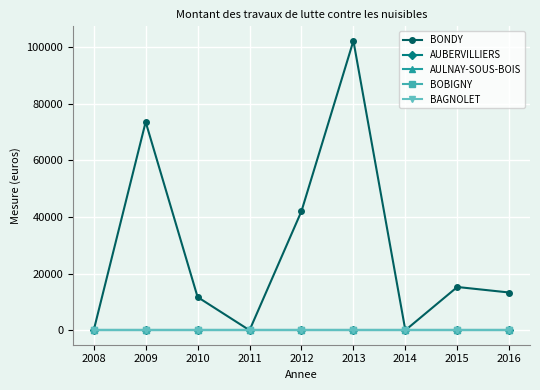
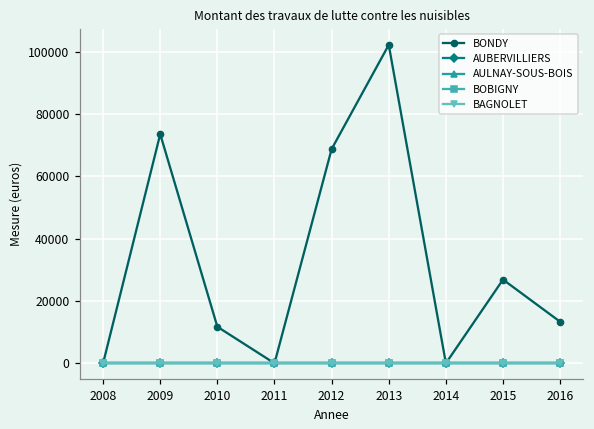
  {
    "BONDY": {
      "2009": 74000,
      "2010": 12000,
-     "2012": 42000,
+     "2012": 69000,
      "2013": 102000,
-     "2015": 15000,
+     "2015": 27000,
      "2016": 13000
    },
    "BAGNOLET": {
      "2009": 0,
      "2010": 0,
      "2012": 0,
      "2013": 0,
      "2015": 0,
      "2016": 0
    }
  }
